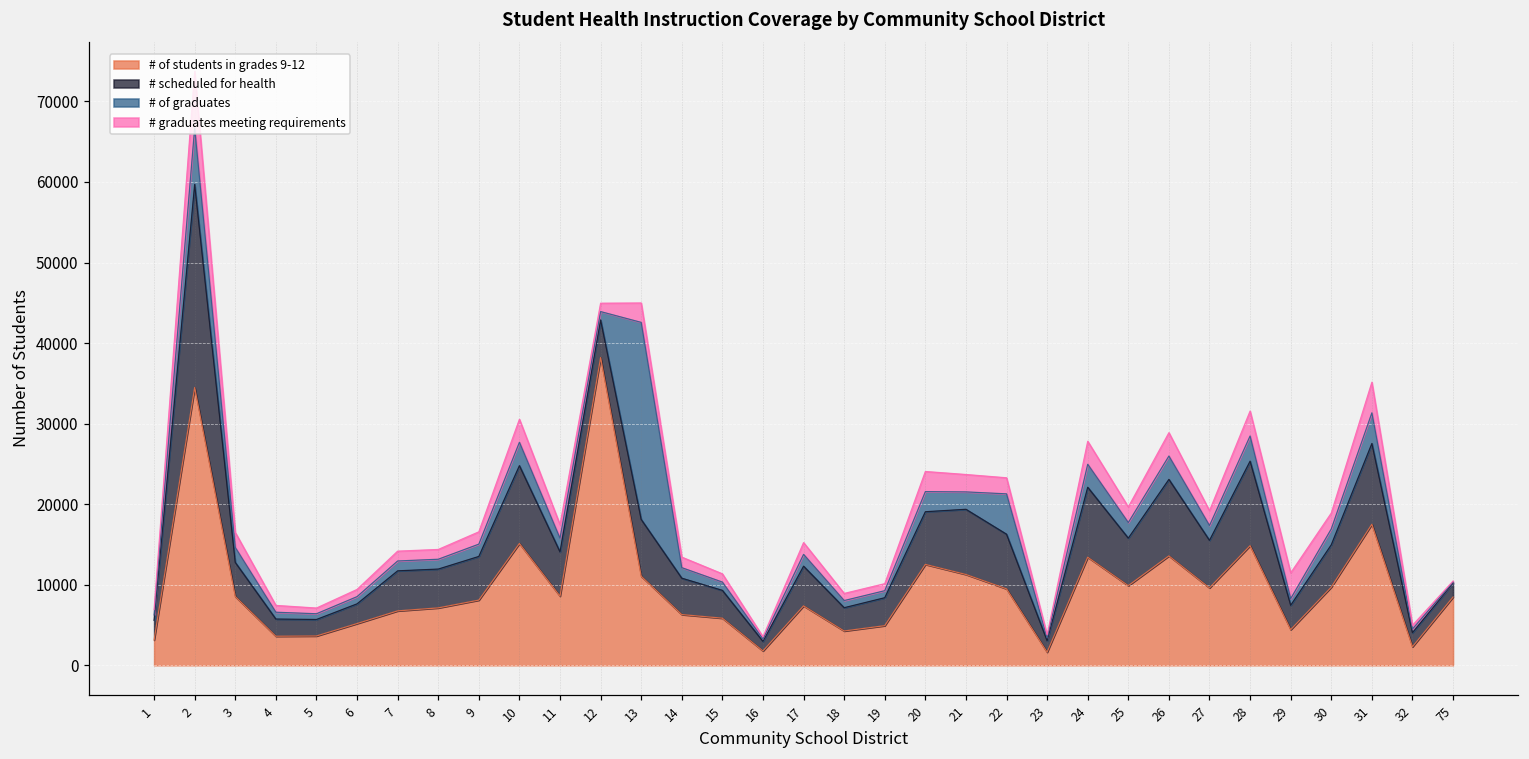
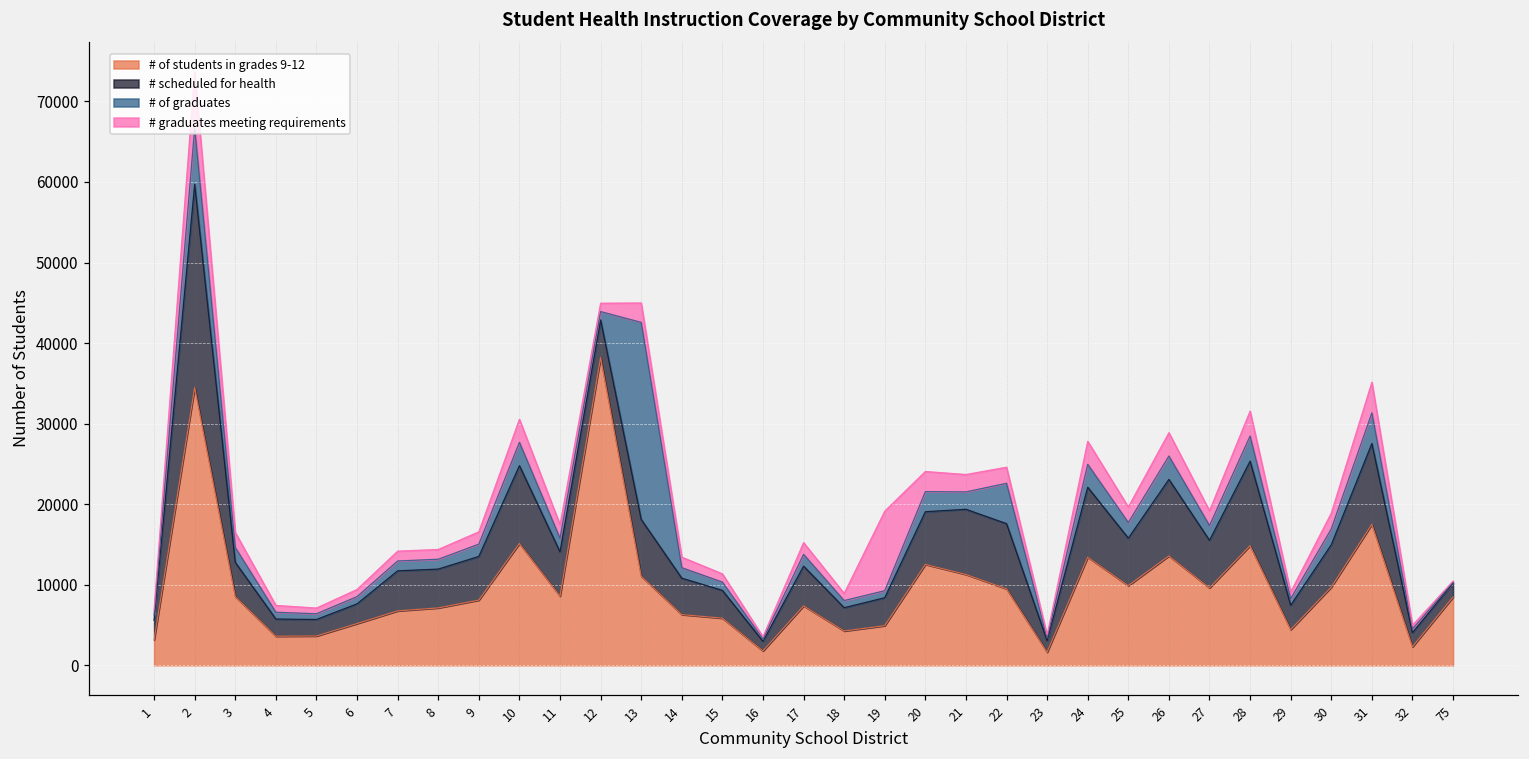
  {
    "# of students in grades 9-12": {
      "1": 3000,
      "2": 34000,
      "3": 9000,
      "4": 4000,
      "5": 4000,
      "6": 5000,
      "7": 7000,
      "8": 7000,
      "9": 8000,
      "10": 15000,
      "11": 9000,
      "12": 38000,
      "13": 11000,
      "14": 6000,
      "15": 6000,
      "16": 2000,
      "17": 7000,
      "18": 4000,
      "19": 5000,
      "20": 13000,
      "21": 11000,
      "22": 9000,
      "23": 2000,
      "24": 13000,
      "25": 10000,
      "26": 14000,
      "27": 10000,
      "28": 15000,
      "29": 4000,
      "30": 10000,
      "31": 18000,
      "32": 2000,
      "75": 8000
    },
    "# scheduled for health": {
      "1": 2000,
      "2": 25000,
      "3": 4000,
      "4": 2000,
      "5": 2000,
      "6": 2000,
      "7": 5000,
      "8": 5000,
      "9": 5000,
      "10": 10000,
      "11": 5000,
      "12": 5000,
      "13": 7000,
      "14": 5000,
      "15": 3000,
      "17": 5000,
      "18": 3000,
      "19": 3000,
      "20": 7000,
      "21": 8000,
-     "22": 7000,
+     "22": 8000,
      "23": 1000,
      "24": 9000,
      "25": 6000,
      "26": 9000,
      "27": 6000,
      "28": 10000,
      "29": 3000,
      "30": 5000,
      "31": 10000,
      "32": 2000
    },
    "# of graduates": {
      "1": 1000,
      "3": 2000,
      "4": 1000,
      "5": 1000,
      "6": 1000,
      "7": 1000,
      "8": 1000,
      "9": 2000,
      "10": 3000,
      "11": 2000,
      "12": 1000,
      "13": 24000,
      "14": 1000,
      "15": 1000,
      "17": 1000,
      "18": 1000,
      "19": 1000,
      "20": 2000,
      "21": 2000,
      "22": 5000,
      "23": 0,
      "24": 3000,
      "25": 2000,
      "26": 3000,
      "27": 2000,
      "28": 3000,
      "29": 1000,
      "30": 2000,
      "31": 4000,
      "32": 0
    },
    "# graduates meeting requirements": {
      "1": 1000,
      "3": 2000,
      "4": 1000,
      "5": 1000,
      "6": 1000,
      "7": 1000,
      "8": 1000,
      "9": 2000,
      "10": 3000,
      "11": 2000,
      "12": 1000,
      "13": 2000,
      "14": 1000,
      "15": 1000,
      "17": 1000,
      "18": 1000,
-     "19": 1000,
+     "19": 10000,
      "20": 2000,
      "21": 2000,
      "22": 2000,
      "23": 0,
      "24": 3000,
      "25": 2000,
      "26": 3000,
      "27": 2000,
      "28": 3000,
-     "29": 3000,
+     "29": 1000,
      "30": 2000,
      "31": 4000,
      "32": 0
    }
  }
